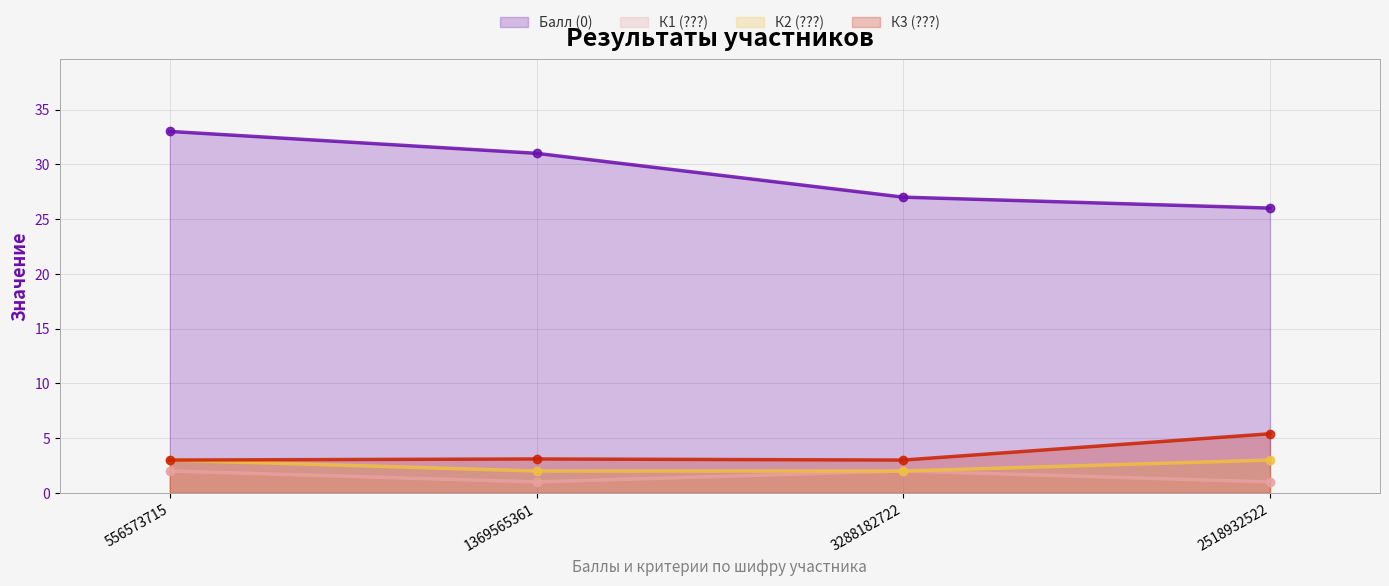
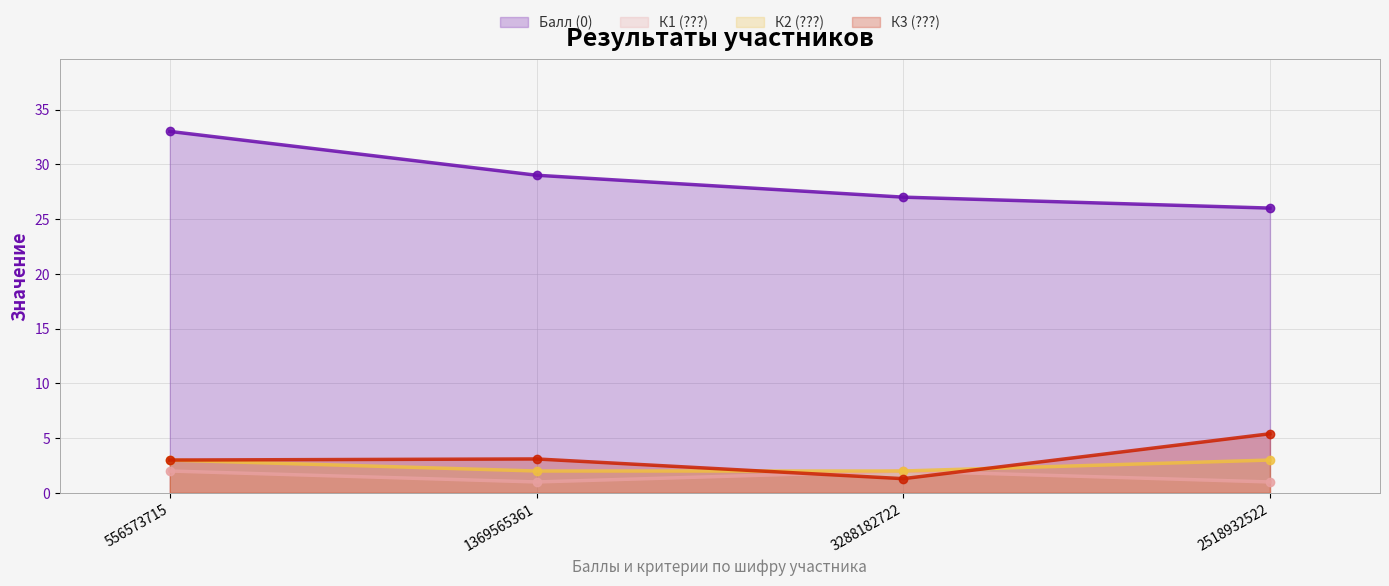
  {
    "Балл (0)": {
      "556573715": 33,
-     "1369565361": 31,
+     "1369565361": 29,
      "3288182722": 27,
      "2518932522": 26
    },
    "К3 (???)": {
      "1369565361": 3.1,
-     "3288182722": 3.0,
+     "3288182722": 1.3,
      "2518932522": 5.4
    }
  }
